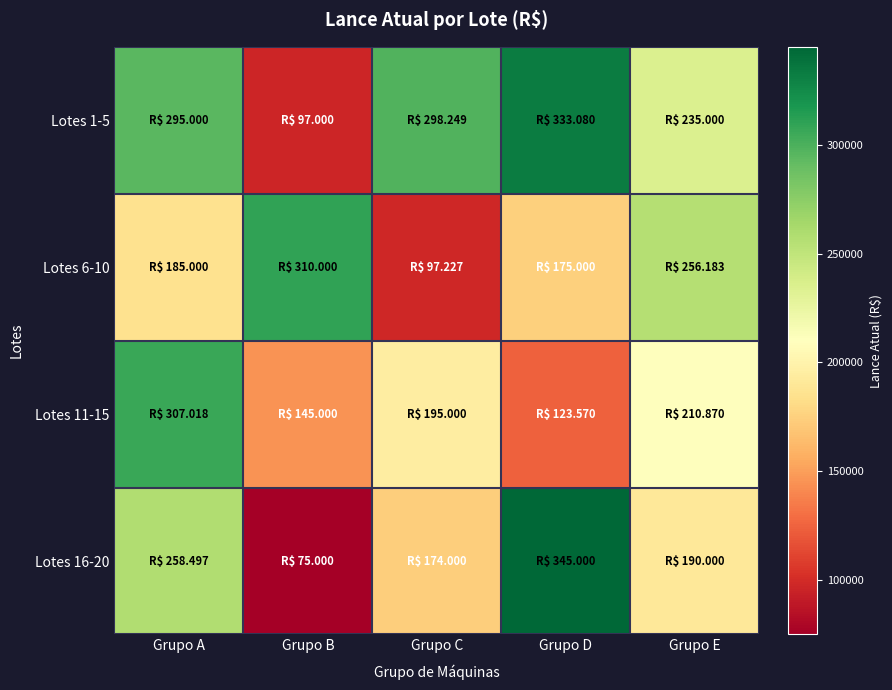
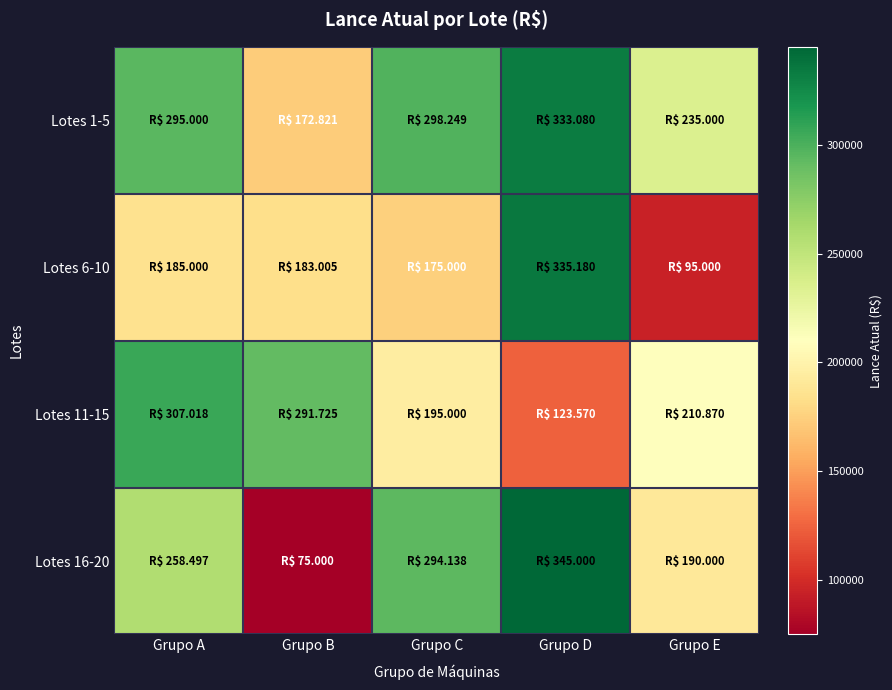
  {
    "Lotes 1-5": {
      "Grupo A": 295.000,
-     "Grupo B": 97.000,
+     "Grupo B": 172.821,
      "Grupo C": 298.249,
      "Grupo D": 333.080,
      "Grupo E": 235.000
    },
    "Lotes 6-10": {
      "Grupo A": 185.000,
-     "Grupo B": 310.000,
-     "Grupo C": 97.227,
-     "Grupo D": 175.000,
-     "Grupo E": 256.183
+     "Grupo B": 183.005,
+     "Grupo C": 175.000,
+     "Grupo D": 335.180,
+     "Grupo E": 95.000
    },
    "Lotes 11-15": {
      "Grupo A": 307.018,
-     "Grupo B": 145.000,
+     "Grupo B": 291.725,
      "Grupo C": 195.000,
      "Grupo D": 123.570,
      "Grupo E": 210.870
    },
    "Lotes 16-20": {
      "Grupo A": 258.497,
      "Grupo B": 75.000,
-     "Grupo C": 174.000,
+     "Grupo C": 294.138,
      "Grupo D": 345.000,
      "Grupo E": 190.000
    }
  }
